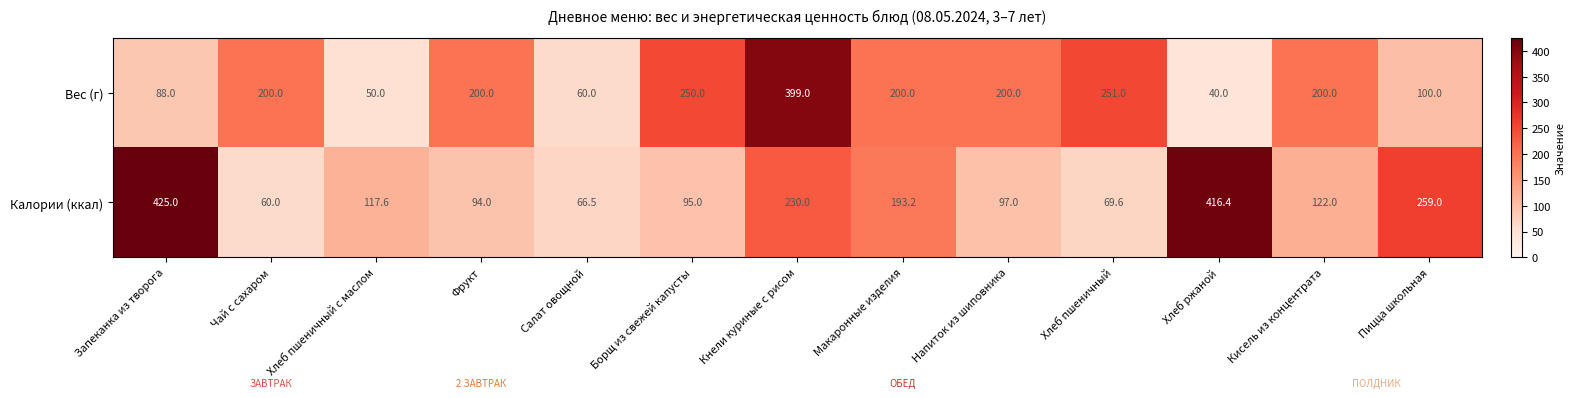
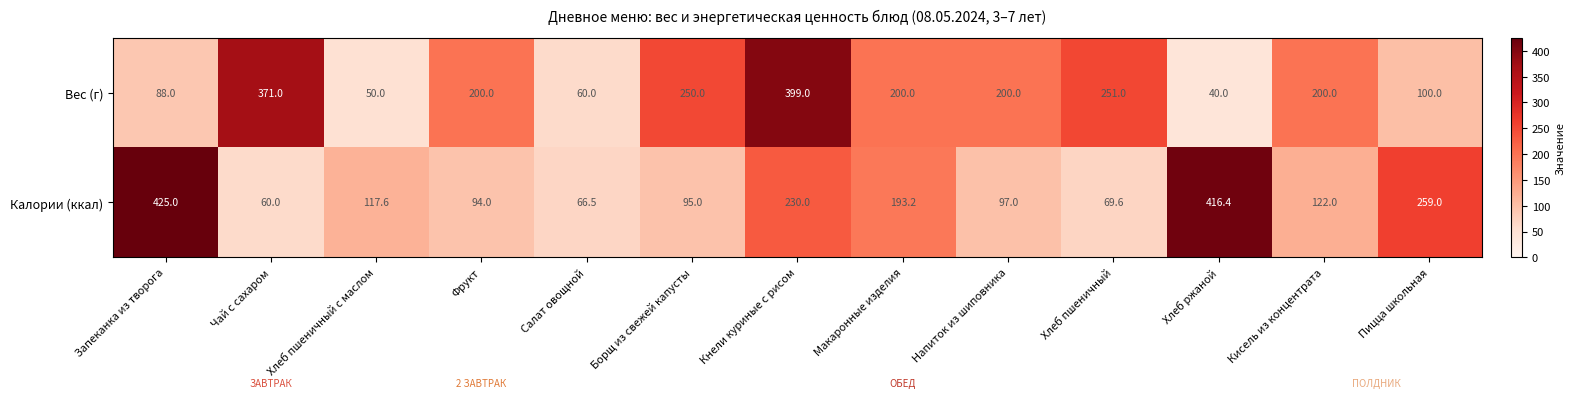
  {
    "Вес (г)": {
      "Запеканка из творога": 88.0,
-     "Чай с сахаром": 200.0,
+     "Чай с сахаром": 371.0,
      "Хлеб пшеничный с маслом": 50.0,
      "Фрукт": 200.0,
      "Салат овощной": 60.0,
      "Борщ из свежей капусты": 250.0,
      "Кнели куриные с рисом": 399.0,
      "Макаронные изделия": 200.0,
      "Напиток из шиповника": 200.0,
      "Хлеб пшеничный": 251.0,
      "Хлеб ржаной": 40.0,
      "Кисель из концентрата": 200.0,
      "Пицца школьная": 100.0
    },
    "Калории (ккал)": {
      "Запеканка из творога": 425.0,
      "Чай с сахаром": 60.0,
      "Хлеб пшеничный с маслом": 117.6,
      "Фрукт": 94.0,
      "Салат овощной": 66.5,
      "Борщ из свежей капусты": 95.0,
      "Кнели куриные с рисом": 230.0,
      "Макаронные изделия": 193.2,
      "Напиток из шиповника": 97.0,
      "Хлеб пшеничный": 69.6,
      "Хлеб ржаной": 416.4,
      "Кисель из концентрата": 122.0,
      "Пицца школьная": 259.0
    }
  }
